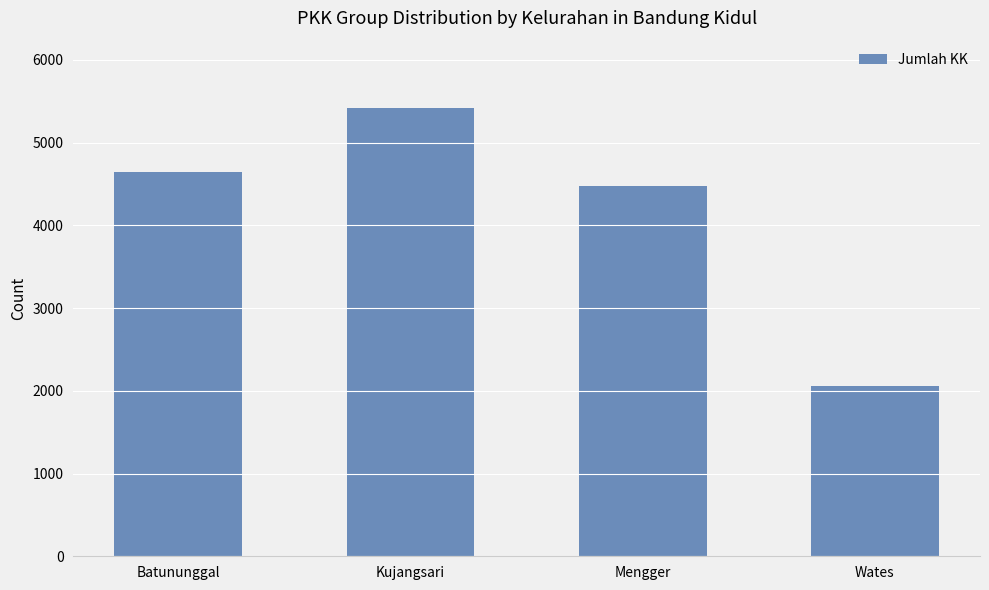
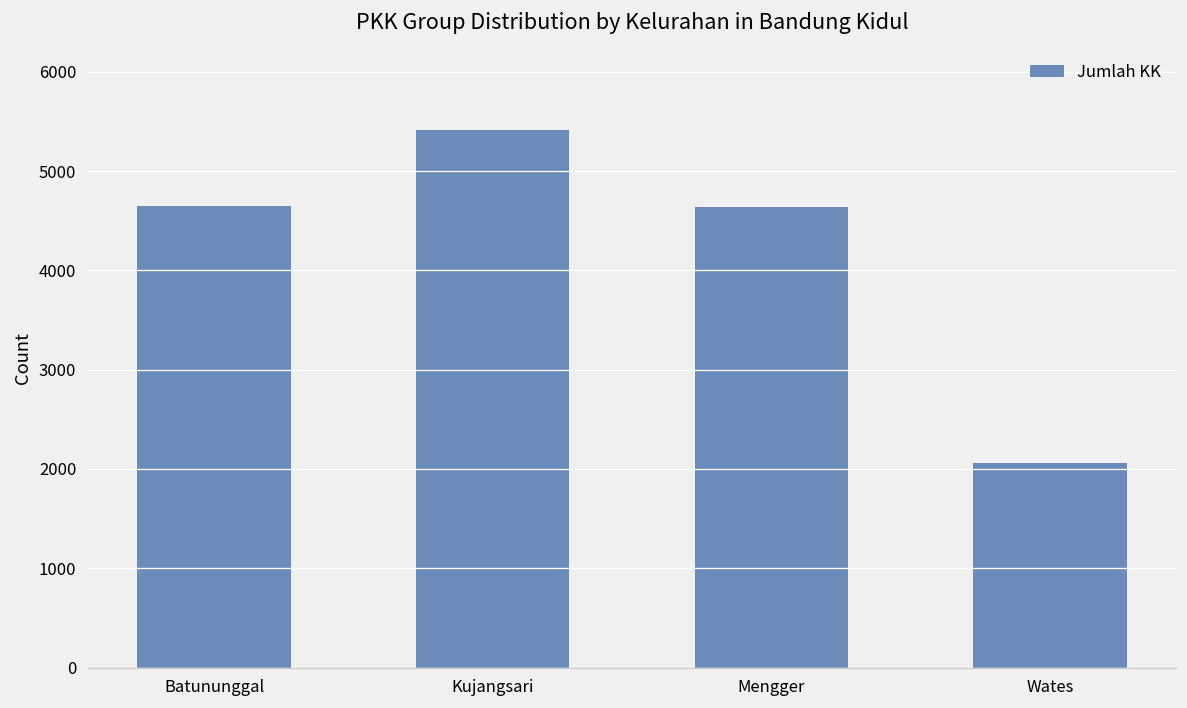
  {
    "Batununggal": 4700,
    "Kujangsari": 5400,
-   "Mengger": 4500,
+   "Mengger": 4600,
    "Wates": 2100
  }
